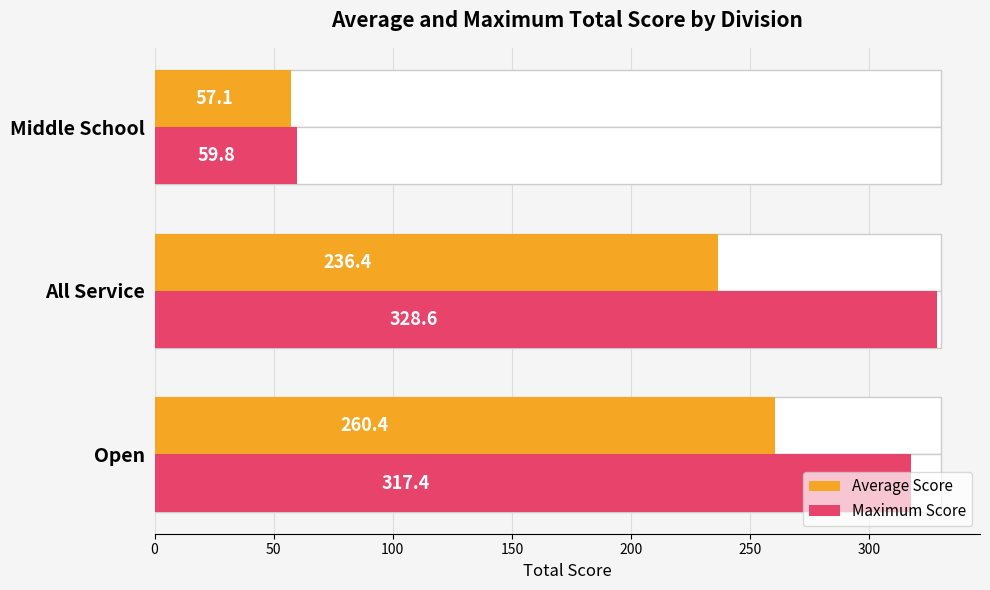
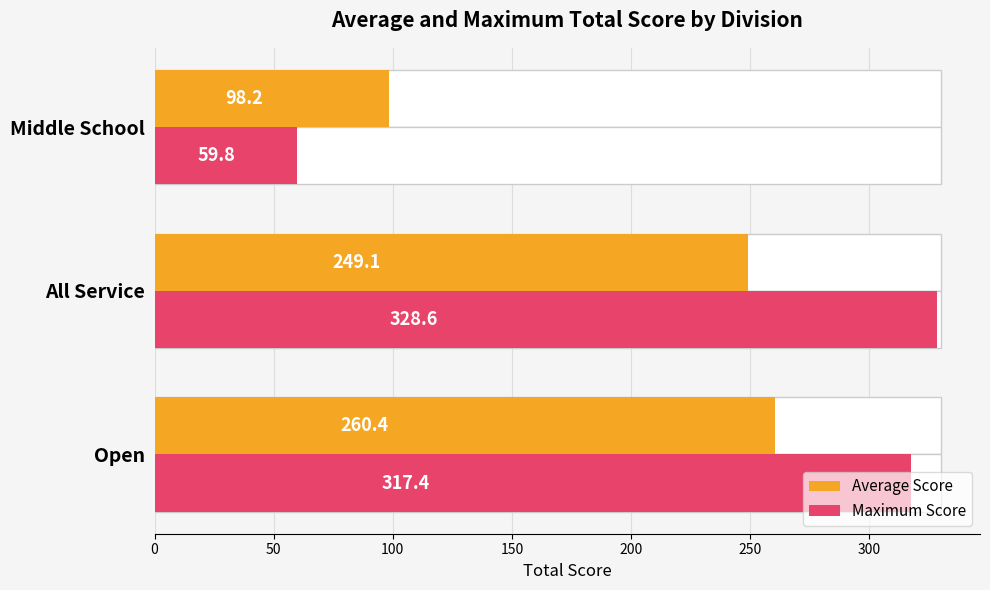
  {
    "Average Score": {
-     "Middle School": 57.1,
-     "All Service": 236.4
+     "Middle School": 98.2,
+     "All Service": 249.1
    }
  }
